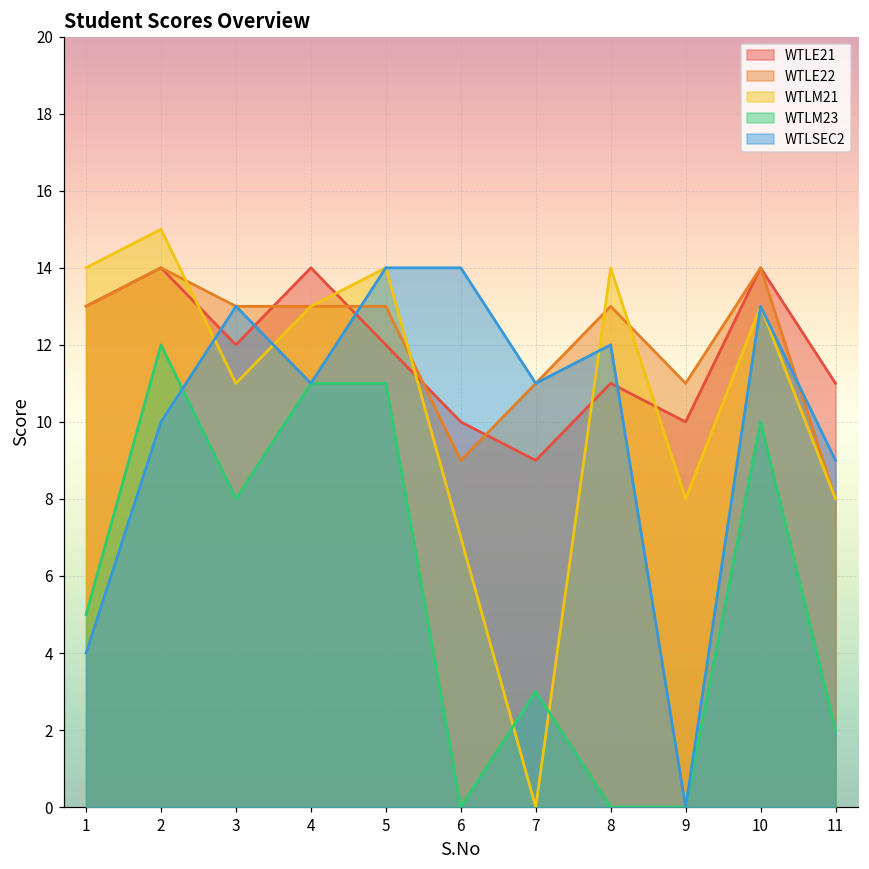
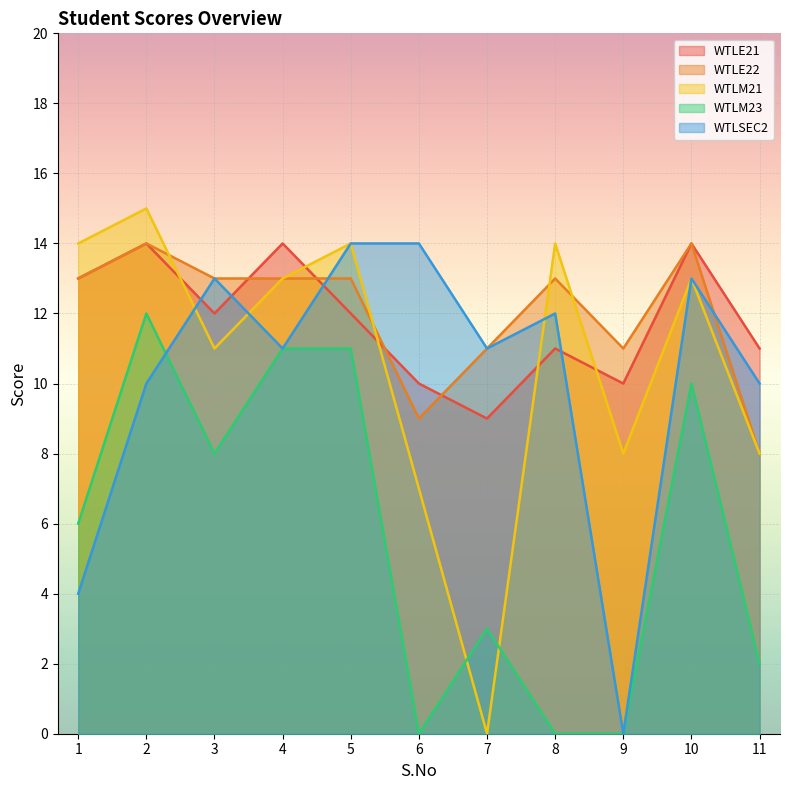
  {
    "WTLM23": {
-     "1": 5,
+     "1": 6,
      "2": 12,
      "3": 8,
      "5": 11,
      "6": 0,
      "7": 3,
      "8": 0,
      "10": 10,
      "11": 2
    },
    "WTLSEC2": {
      "1": 4,
      "2": 10,
      "6": 14,
      "8": 12,
-     "11": 9
+     "11": 10
    }
  }
